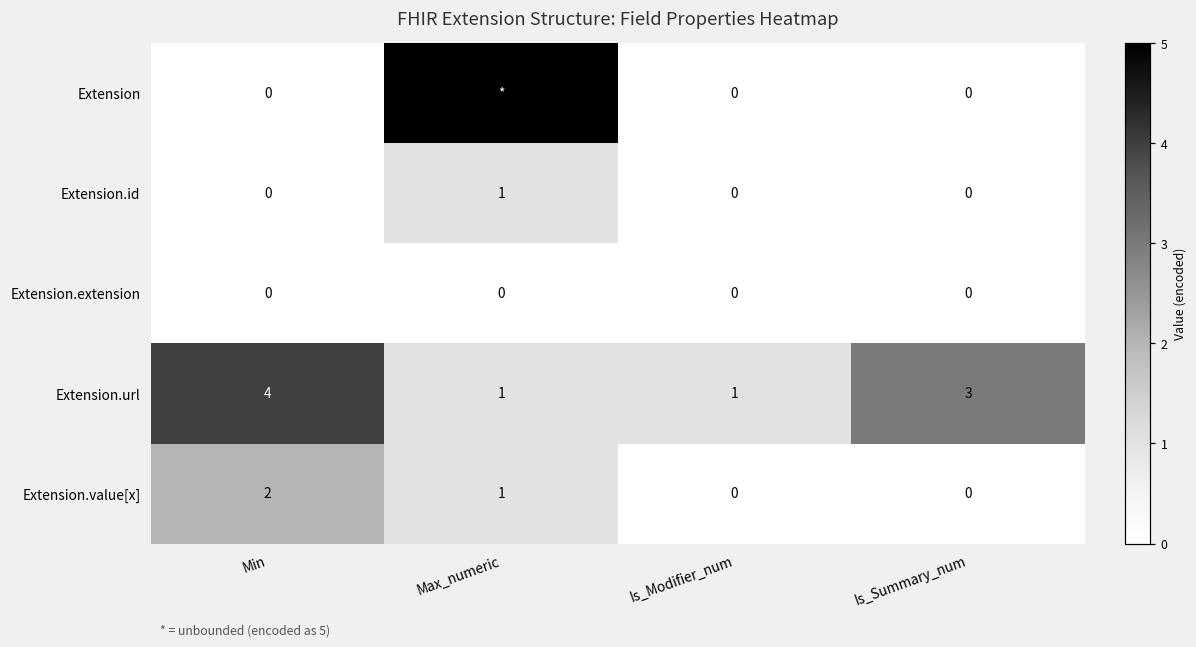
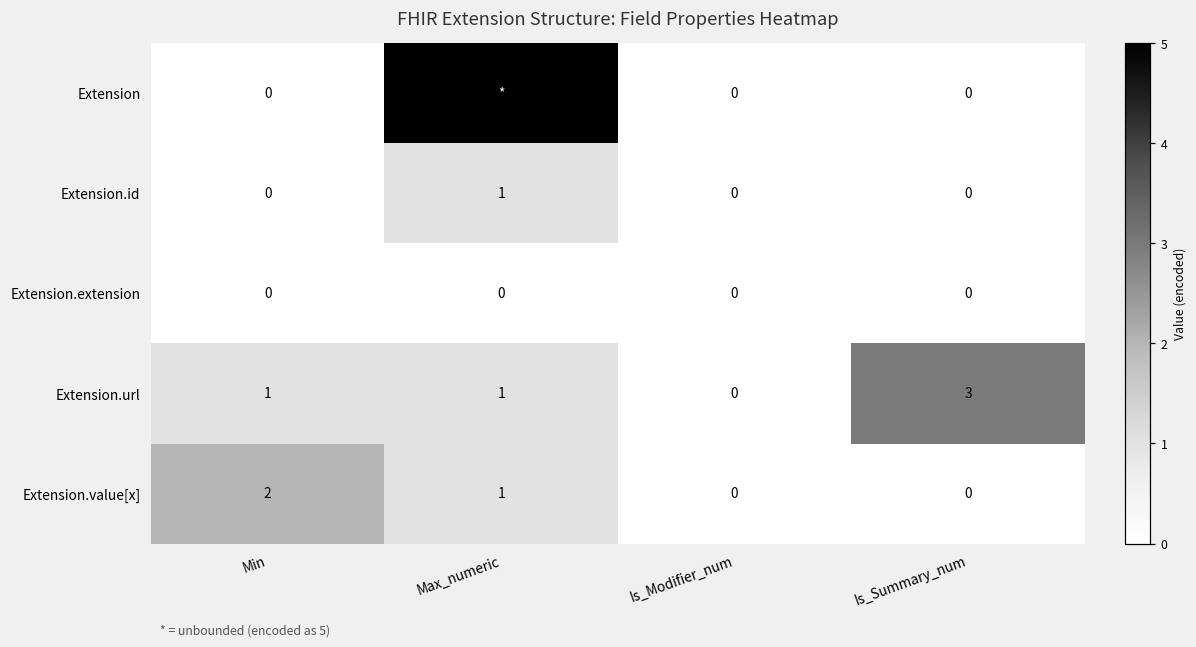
  {
    "Extension": {
      "Min": 0,
      "Is_Modifier_num": 0,
      "Is_Summary_num": 0
    },
    "Extension.id": {
      "Min": 0,
      "Max_numeric": 1,
      "Is_Modifier_num": 0,
      "Is_Summary_num": 0
    },
    "Extension.extension": {
      "Min": 0,
      "Max_numeric": 0,
      "Is_Modifier_num": 0,
      "Is_Summary_num": 0
    },
    "Extension.url": {
-     "Min": 4,
+     "Min": 1,
      "Max_numeric": 1,
-     "Is_Modifier_num": 1,
+     "Is_Modifier_num": 0,
      "Is_Summary_num": 3
    },
    "Extension.value[x]": {
      "Min": 2,
      "Max_numeric": 1,
      "Is_Modifier_num": 0,
      "Is_Summary_num": 0
    }
  }
